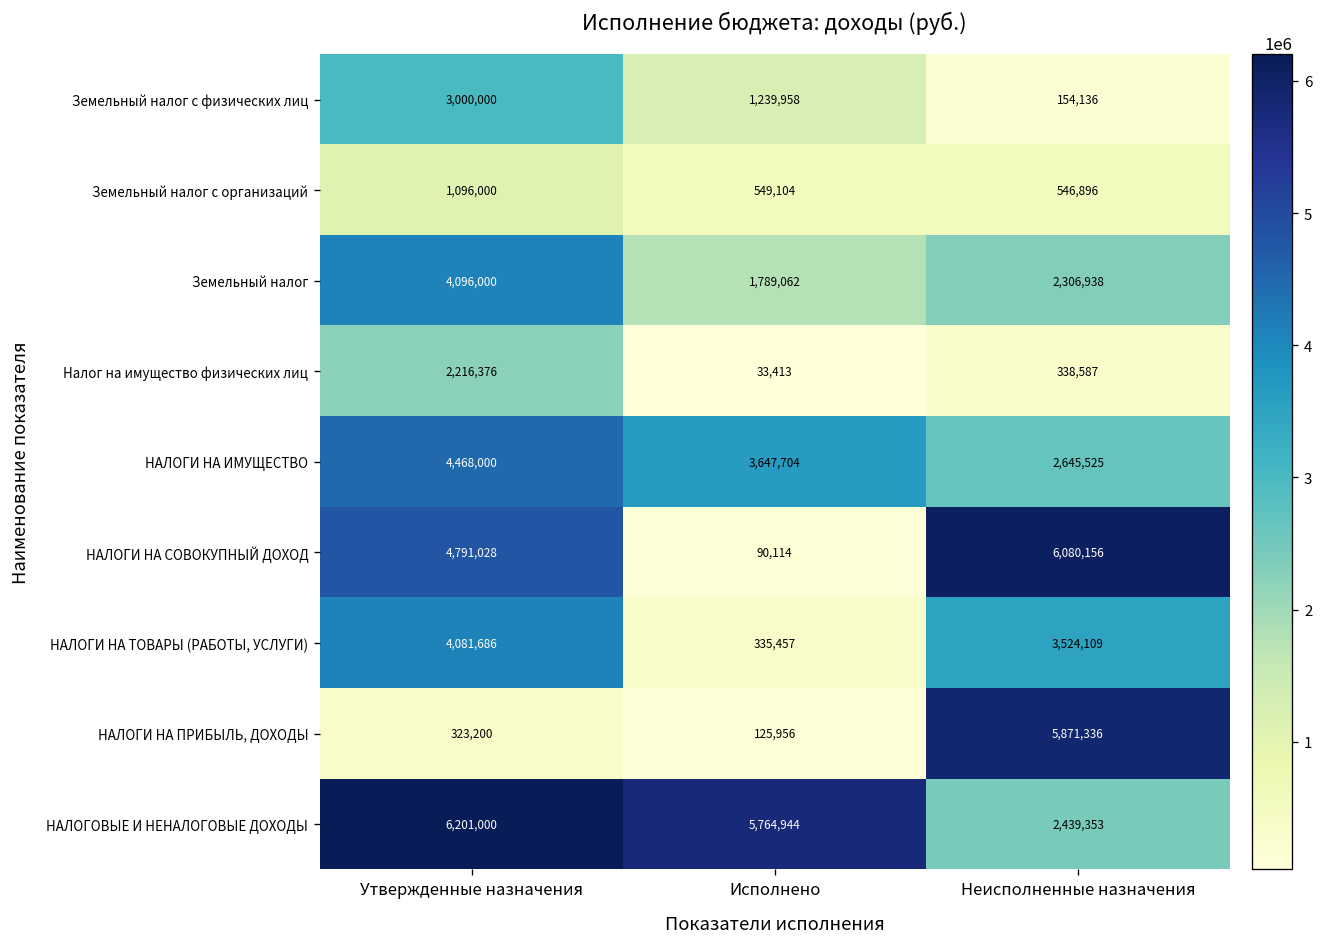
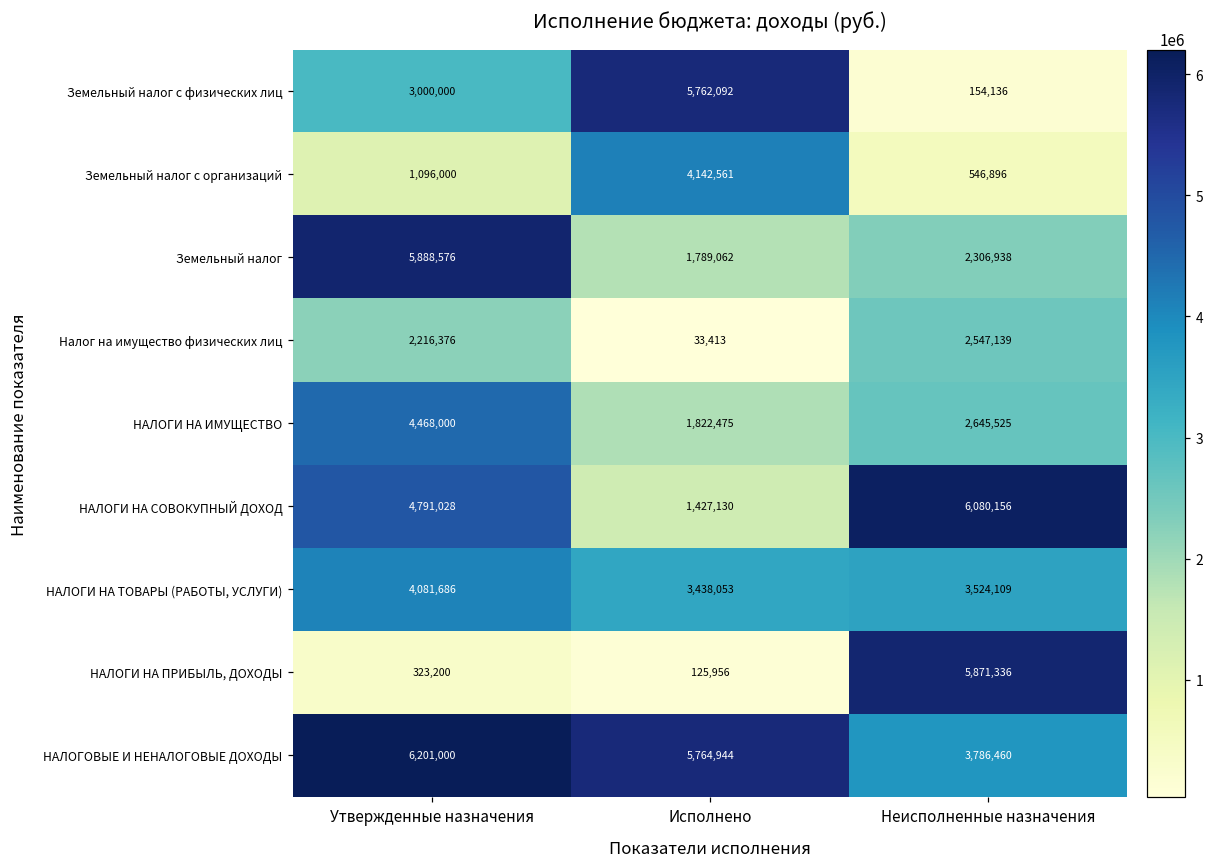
  {
    "Земельный налог с физических лиц": {
      "Утвержденные назначения": "3,000,000",
-     "Исполнено": "1,239,958",
+     "Исполнено": "5,762,092",
      "Неисполненные назначения": "154,136"
    },
    "Земельный налог с организаций": {
      "Утвержденные назначения": "1,096,000",
-     "Исполнено": "549,104",
+     "Исполнено": "4,142,561",
      "Неисполненные назначения": "546,896"
    },
    "Земельный налог": {
-     "Утвержденные назначения": "4,096,000",
+     "Утвержденные назначения": "5,888,576",
      "Исполнено": "1,789,062",
      "Неисполненные назначения": "2,306,938"
    },
    "Налог на имущество физических лиц": {
      "Утвержденные назначения": "2,216,376",
      "Исполнено": "33,413",
-     "Неисполненные назначения": "338,587"
+     "Неисполненные назначения": "2,547,139"
    },
    "НАЛОГИ НА ИМУЩЕСТВО": {
      "Утвержденные назначения": "4,468,000",
-     "Исполнено": "3,647,704",
+     "Исполнено": "1,822,475",
      "Неисполненные назначения": "2,645,525"
    },
    "НАЛОГИ НА СОВОКУПНЫЙ ДОХОД": {
      "Утвержденные назначения": "4,791,028",
-     "Исполнено": "90,114",
+     "Исполнено": "1,427,130",
      "Неисполненные назначения": "6,080,156"
    },
    "НАЛОГИ НА ТОВАРЫ (РАБОТЫ, УСЛУГИ)": {
      "Утвержденные назначения": "4,081,686",
-     "Исполнено": "335,457",
+     "Исполнено": "3,438,053",
      "Неисполненные назначения": "3,524,109"
    },
    "НАЛОГИ НА ПРИБЫЛЬ, ДОХОДЫ": {
      "Утвержденные назначения": "323,200",
      "Исполнено": "125,956",
      "Неисполненные назначения": "5,871,336"
    },
    "НАЛОГОВЫЕ И НЕНАЛОГОВЫЕ ДОХОДЫ": {
      "Утвержденные назначения": "6,201,000",
      "Исполнено": "5,764,944",
-     "Неисполненные назначения": "2,439,353"
+     "Неисполненные назначения": "3,786,460"
    }
  }
